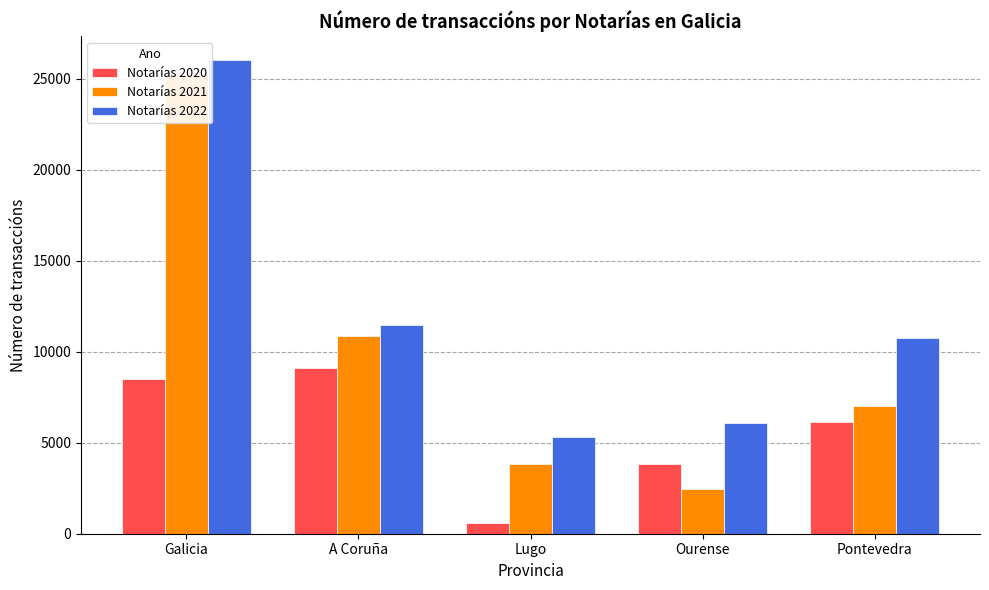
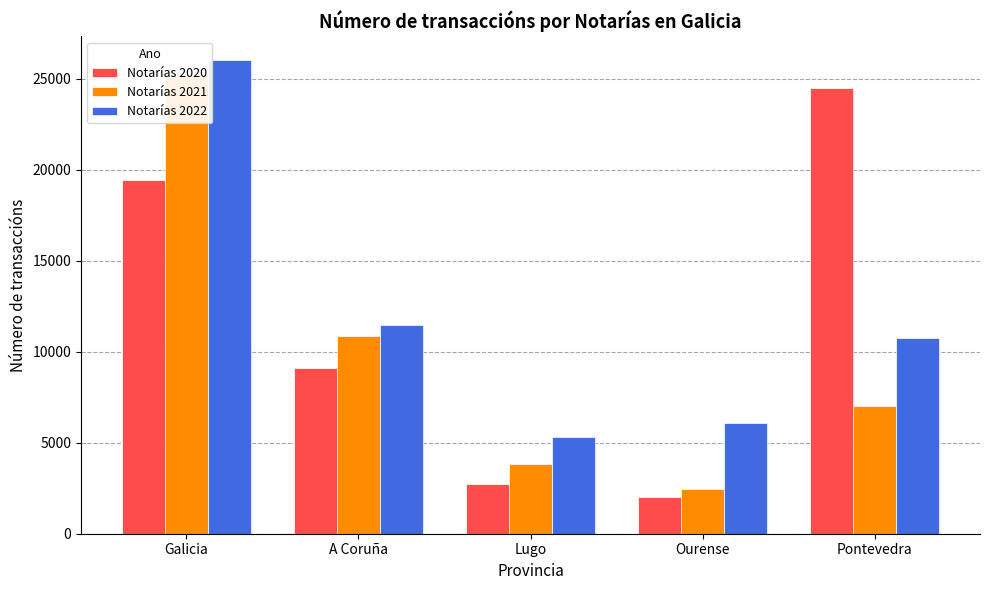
  {
    "Notarías 2020": {
-     "Galicia": 8500,
+     "Galicia": 19500,
      "A Coruña": 9100,
-     "Lugo": 600,
-     "Ourense": 3800,
-     "Pontevedra": 6100
+     "Lugo": 2700,
+     "Ourense": 2000,
+     "Pontevedra": 24500
    },
    "Notarías 2021": {
      "A Coruña": 10800,
      "Lugo": 3800,
      "Ourense": 2500,
      "Pontevedra": 7000
    },
    "Notarías 2022": {
      "Galicia": 26000,
      "A Coruña": 11500,
      "Lugo": 5300,
      "Ourense": 6100,
      "Pontevedra": 10700
    }
  }
